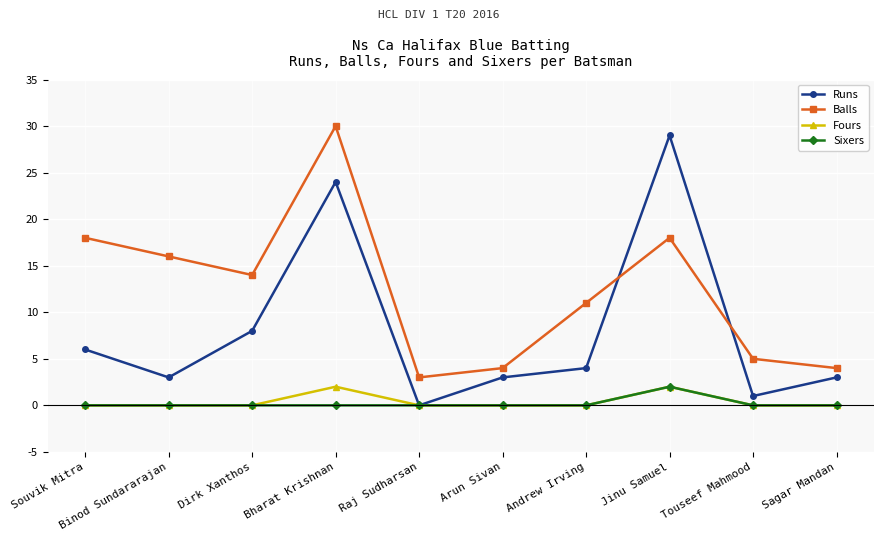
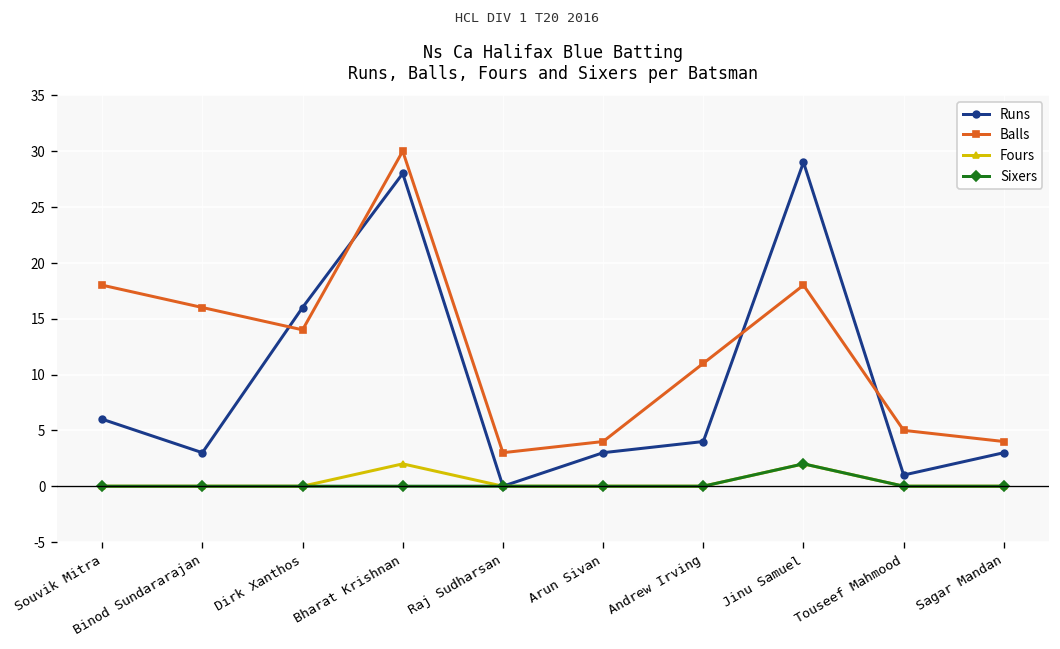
  {
    "Runs": {
      "Souvik Mitra": 6,
      "Binod Sundararajan": 3,
-     "Dirk Xanthos": 8,
-     "Bharat Krishnan": 24,
+     "Dirk Xanthos": 16,
+     "Bharat Krishnan": 28,
      "Arun Sivan": 3,
      "Andrew Irving": 4,
      "Jinu Samuel": 29,
      "Touseef Mahmood": 1,
      "Sagar Mandan": 3
    },
    "Balls": {
      "Souvik Mitra": 18,
      "Binod Sundararajan": 16,
      "Dirk Xanthos": 14,
      "Bharat Krishnan": 30,
      "Raj Sudharsan": 3,
      "Arun Sivan": 4,
      "Andrew Irving": 11,
      "Jinu Samuel": 18,
      "Touseef Mahmood": 5,
      "Sagar Mandan": 4
    },
    "Fours": {
      "Bharat Krishnan": 2
    },
    "Sixers": {
      "Bharat Krishnan": 0
    }
  }
